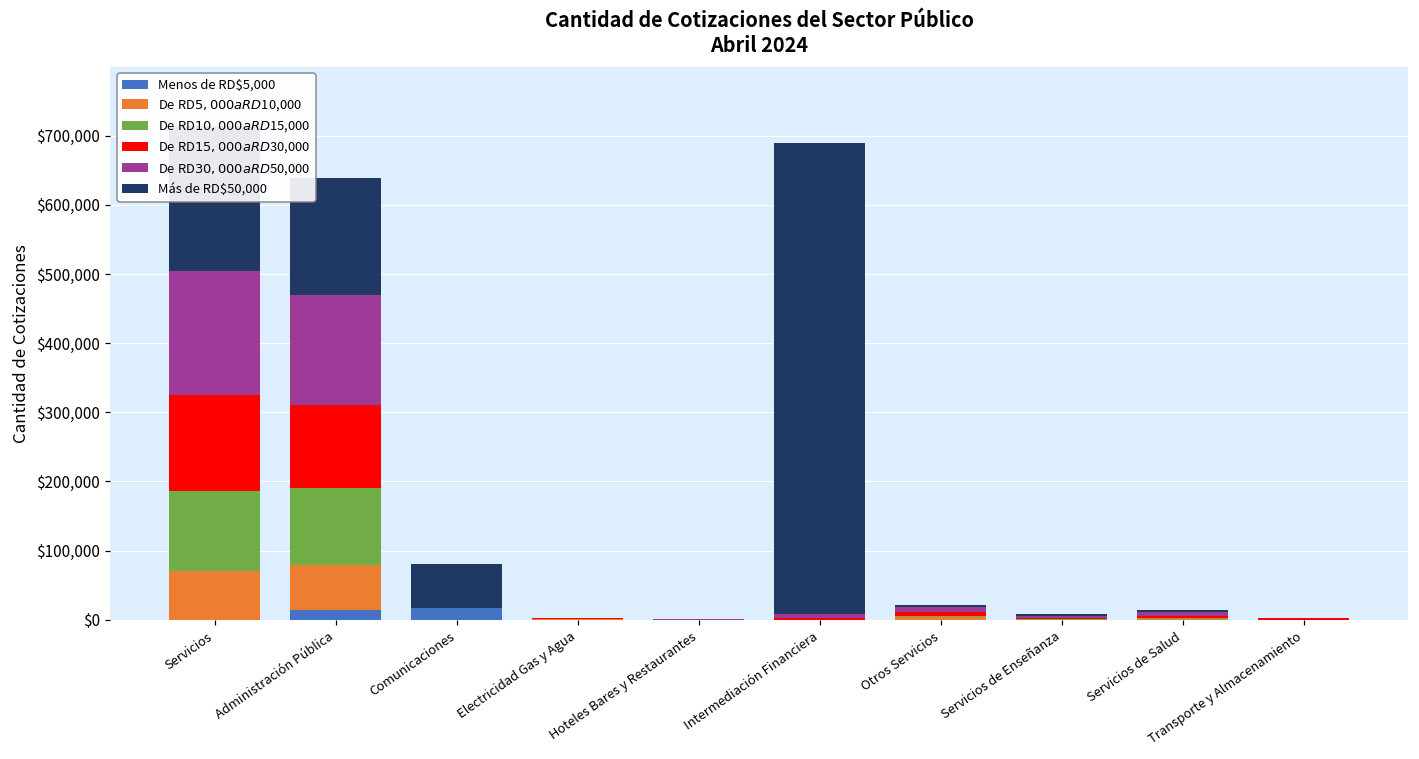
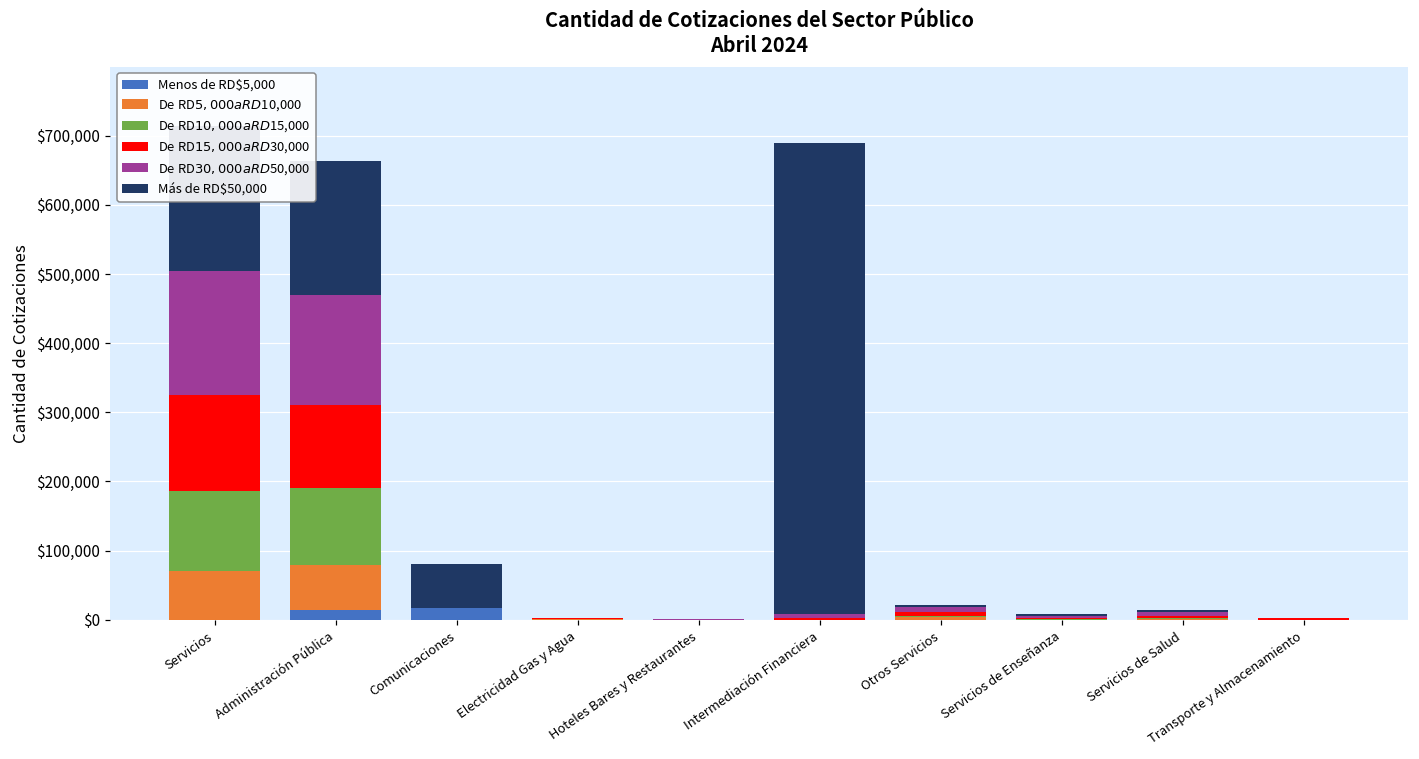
  {
    "Menos de RD$5,000": {
      "Administración Pública": "$10,000",
      "Comunicaciones": "$20,000",
      "Hoteles Bares y Restaurantes": "$0",
      "Transporte y Almacenamiento": "$0"
    },
    "Más de RD$50,000": {
-     "Administración Pública": "$170,000",
+     "Administración Pública": "$190,000",
      "Comunicaciones": "$60,000",
      "Intermediación Financiera": "$680,000"
    }
  }
